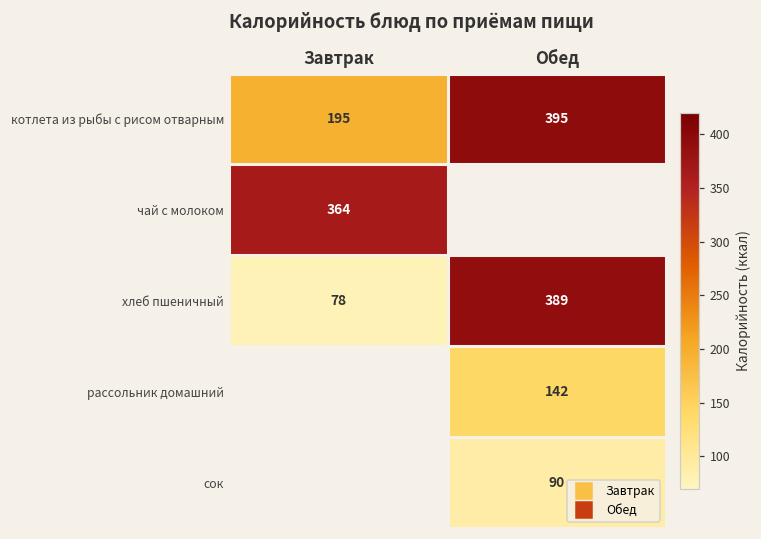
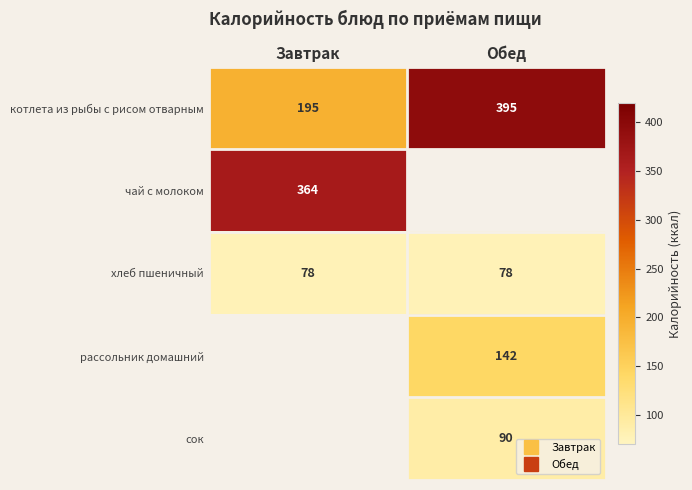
  {
    "котлета из рыбы с рисом отварным": {
      "Завтрак": 195,
      "Обед": 395
    },
    "чай с молоком": {
      "Завтрак": 364
    },
    "хлеб пшеничный": {
      "Завтрак": 78,
-     "Обед": 389
+     "Обед": 78
    },
    "рассольник домашний": {
      "Обед": 142
    },
    "сок": {
      "Обед": 90
    }
  }
